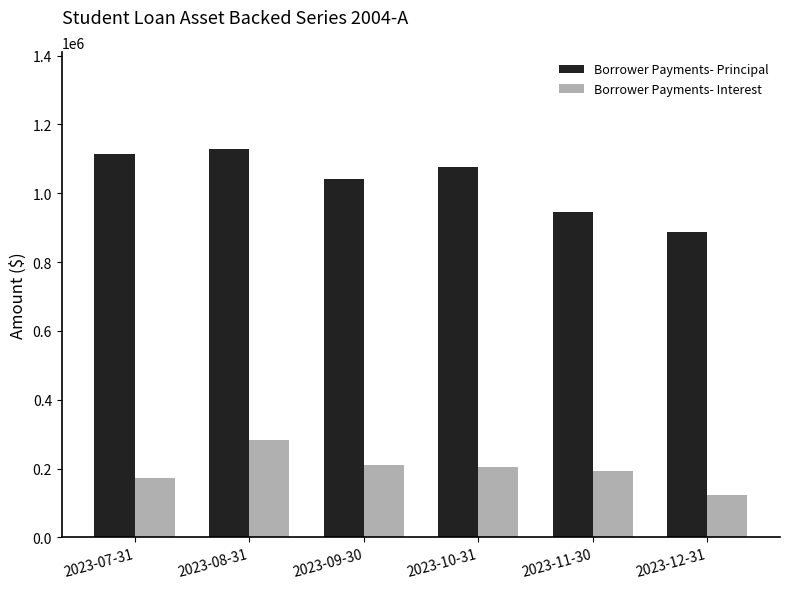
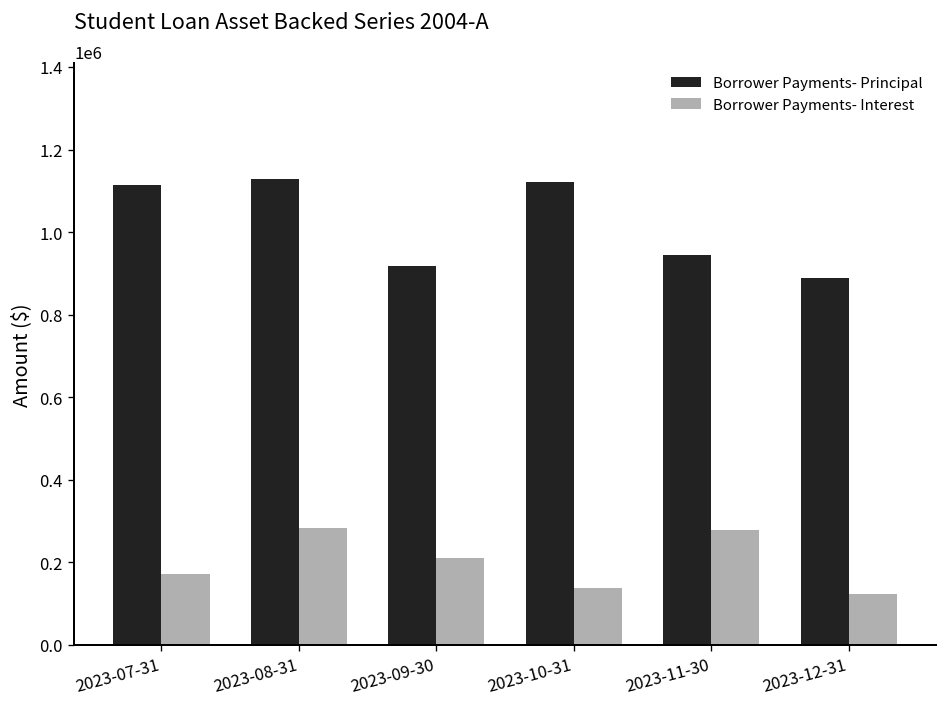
  {
    "Borrower Payments- Principal": {
      "2023-07-31": 1110000,
      "2023-08-31": 1130000,
-     "2023-09-30": 1040000,
-     "2023-10-31": 1080000,
+     "2023-09-30": 920000,
+     "2023-10-31": 1120000,
      "2023-11-30": 950000,
      "2023-12-31": 890000
    },
    "Borrower Payments- Interest": {
      "2023-07-31": 170000,
      "2023-08-31": 280000,
      "2023-09-30": 210000,
-     "2023-10-31": 200000,
-     "2023-11-30": 190000,
+     "2023-10-31": 140000,
+     "2023-11-30": 280000,
      "2023-12-31": 120000
    }
  }
